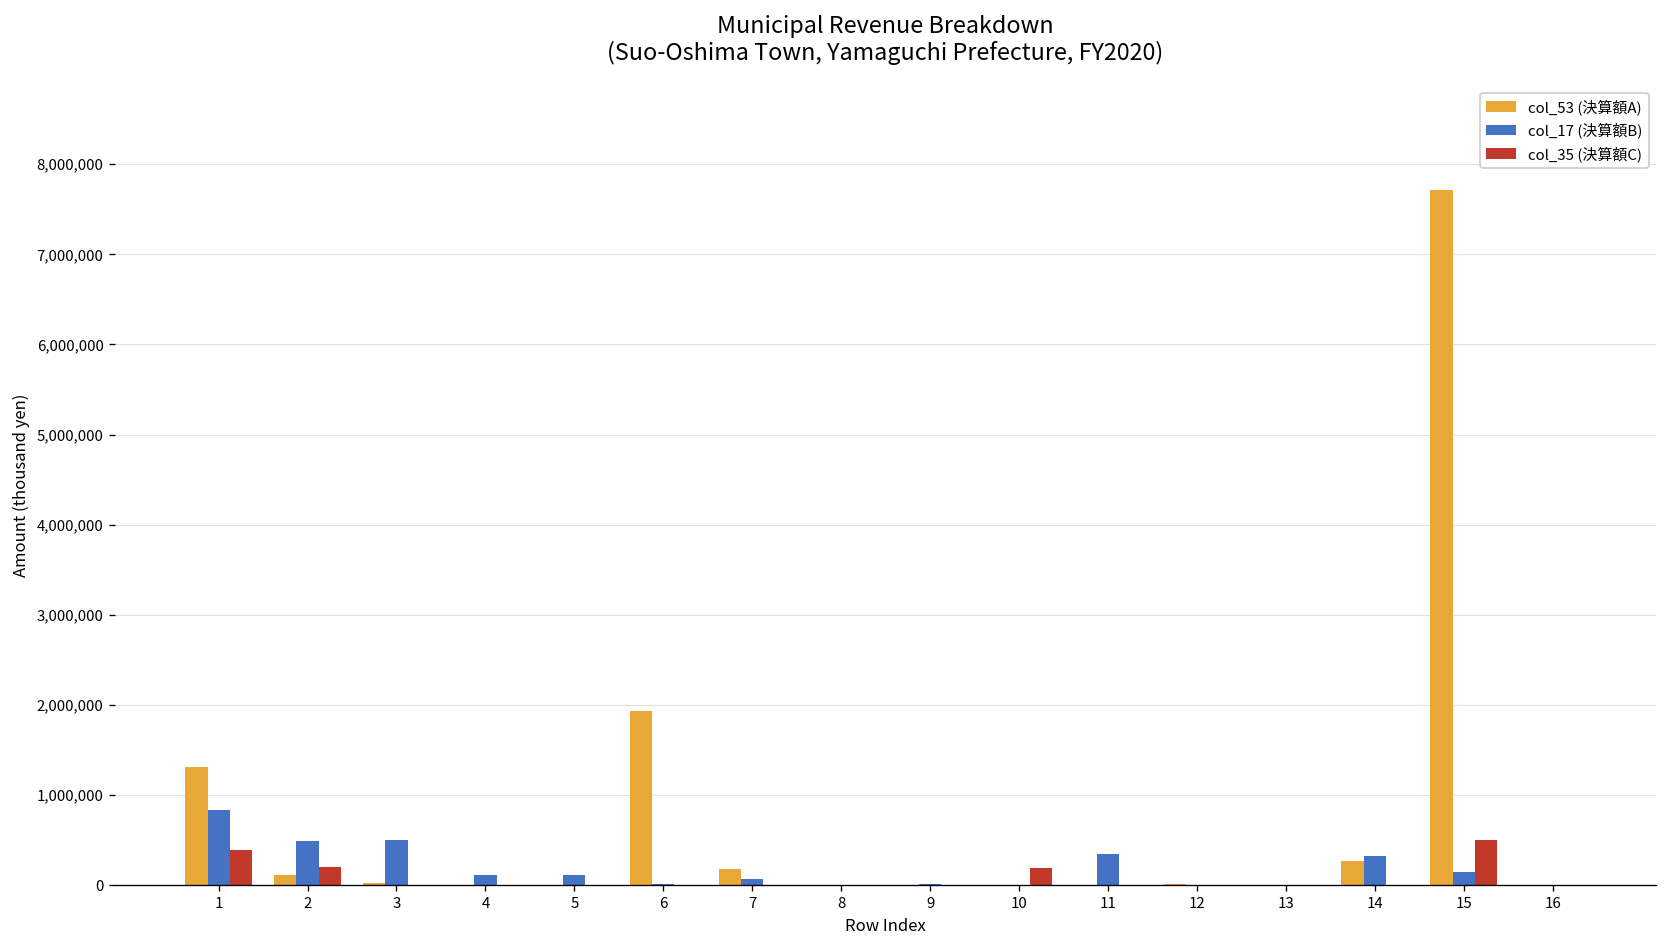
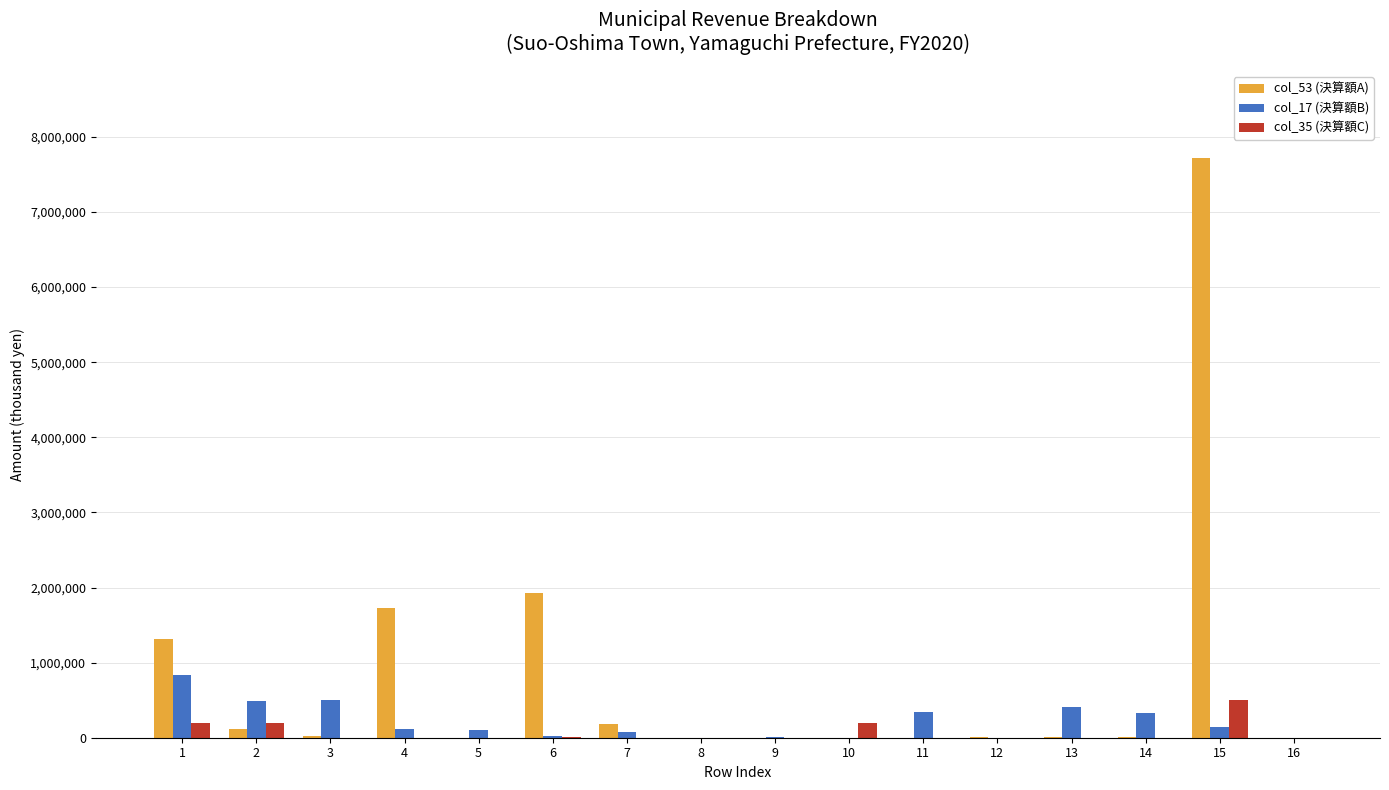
  {
    "col_53 (決算額A)": {
      "1": "1,300,000",
      "2": "100,000",
-     "4": "0",
+     "4": "1,700,000",
      "5": "0",
      "6": "1,900,000",
      "7": "200,000",
      "8": "0",
      "9": "0",
      "10": "0",
      "11": "0",
-     "14": "300,000",
+     "14": "0",
      "15": "7,700,000"
    },
    "col_17 (決算額B)": {
      "1": "800,000",
      "2": "500,000",
      "3": "500,000",
      "4": "100,000",
      "5": "100,000",
      "7": "100,000",
      "8": "0",
      "10": "0",
      "11": "300,000",
      "12": "0",
-     "13": "0",
+     "13": "400,000",
      "14": "300,000",
      "15": "100,000",
      "16": "0"
    },
    "col_35 (決算額C)": {
-     "1": "400,000",
+     "1": "200,000",
      "2": "200,000",
      "5": "0",
      "7": "0",
      "8": "0",
      "9": "0",
      "10": "200,000",
      "11": "0",
      "12": "0",
      "13": "0",
      "14": "0",
      "15": "500,000",
      "16": "0"
    }
  }
